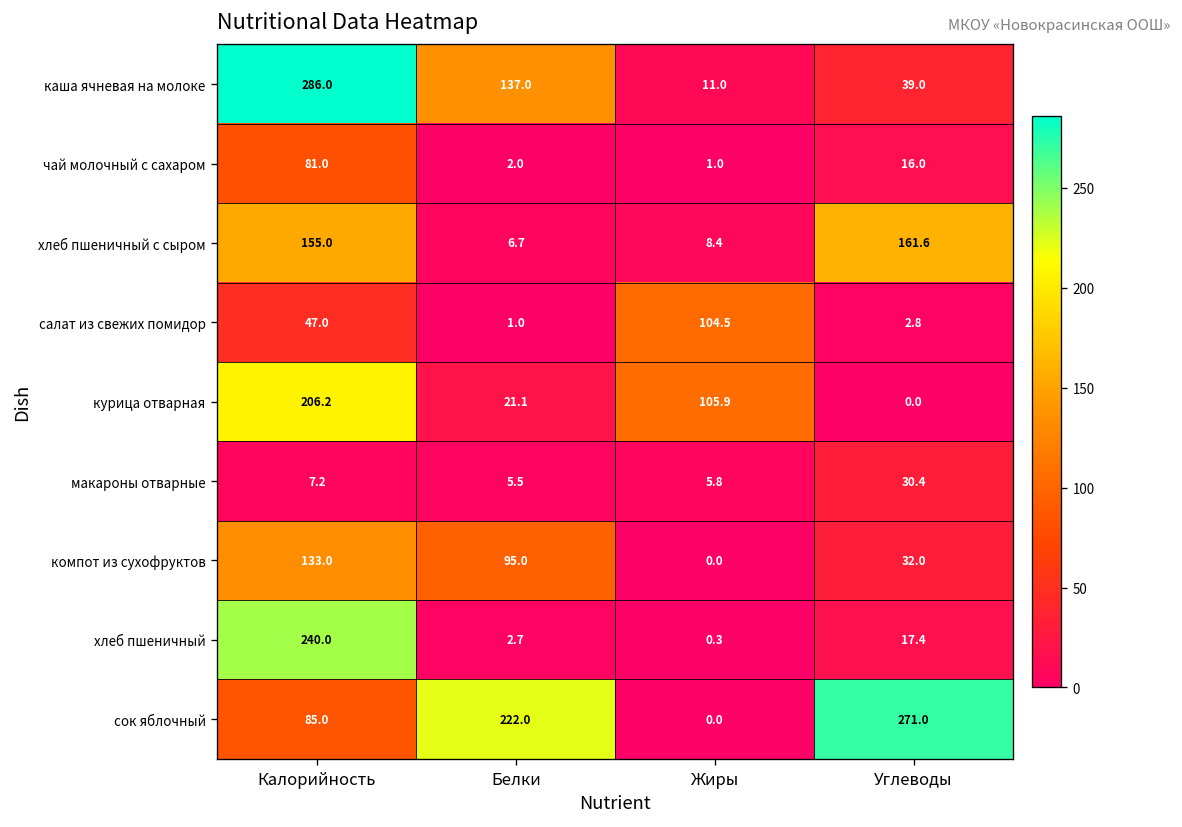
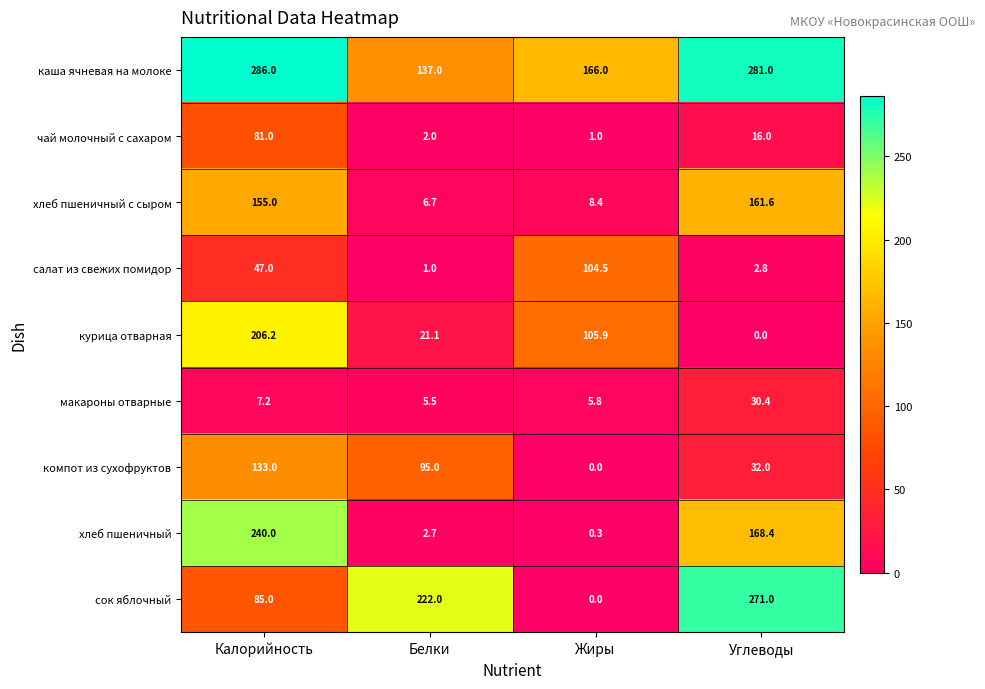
  {
    "каша ячневая на молоке": {
      "Калорийность": 286.0,
      "Белки": 137.0,
-     "Жиры": 11.0,
-     "Углеводы": 39.0
+     "Жиры": 166.0,
+     "Углеводы": 281.0
    },
    "чай молочный с сахаром": {
      "Калорийность": 81.0,
      "Белки": 2.0,
      "Жиры": 1.0,
      "Углеводы": 16.0
    },
    "хлеб пшеничный с сыром": {
      "Калорийность": 155.0,
      "Белки": 6.7,
      "Жиры": 8.4,
      "Углеводы": 161.6
    },
    "салат из свежих помидор": {
      "Калорийность": 47.0,
      "Белки": 1.0,
      "Жиры": 104.5,
      "Углеводы": 2.8
    },
    "курица отварная": {
      "Калорийность": 206.2,
      "Белки": 21.1,
      "Жиры": 105.9,
      "Углеводы": 0.0
    },
    "макароны отварные": {
      "Калорийность": 7.2,
      "Белки": 5.5,
      "Жиры": 5.8,
      "Углеводы": 30.4
    },
    "компот из сухофруктов": {
      "Калорийность": 133.0,
      "Белки": 95.0,
      "Жиры": 0.0,
      "Углеводы": 32.0
    },
    "хлеб пшеничный": {
      "Калорийность": 240.0,
      "Белки": 2.7,
      "Жиры": 0.3,
-     "Углеводы": 17.4
+     "Углеводы": 168.4
    },
    "сок яблочный": {
      "Калорийность": 85.0,
      "Белки": 222.0,
      "Жиры": 0.0,
      "Углеводы": 271.0
    }
  }
